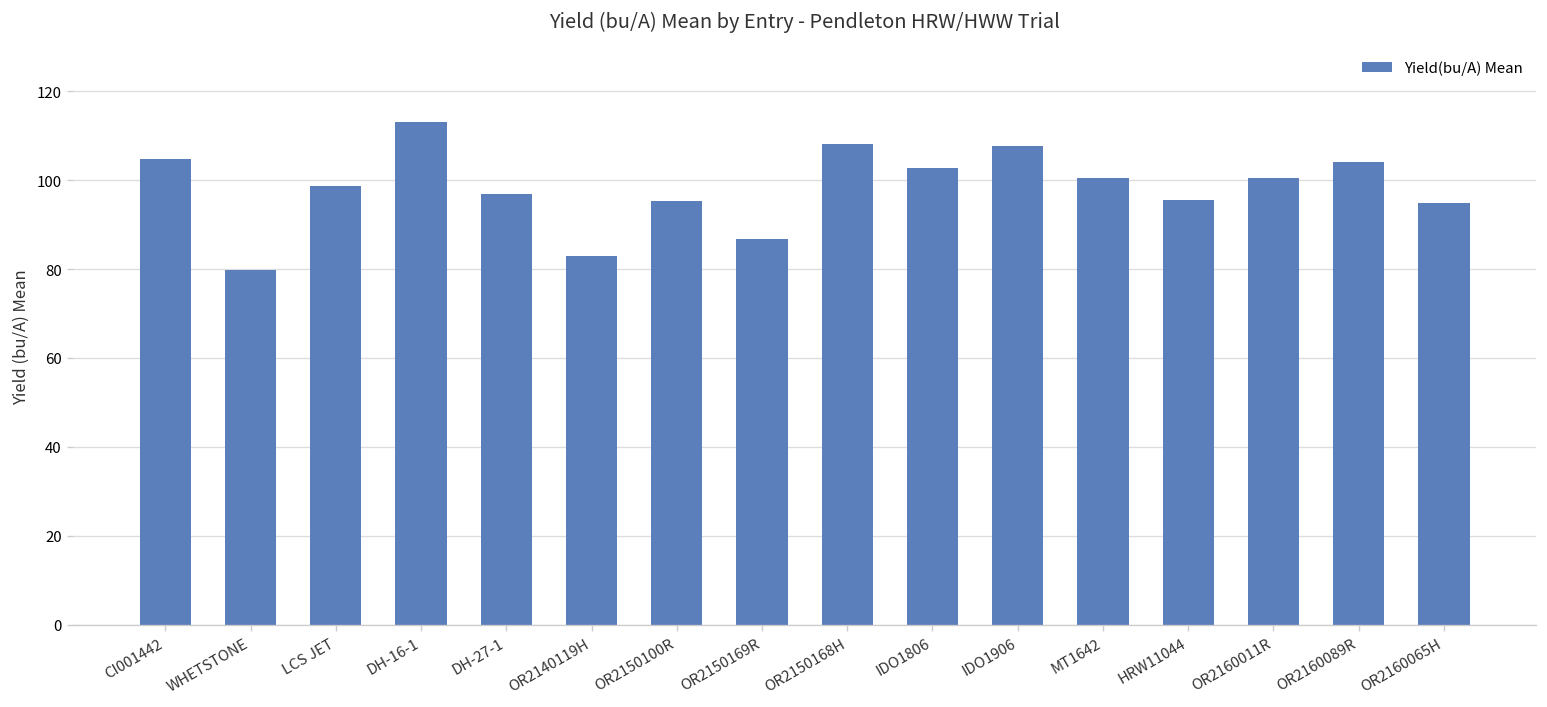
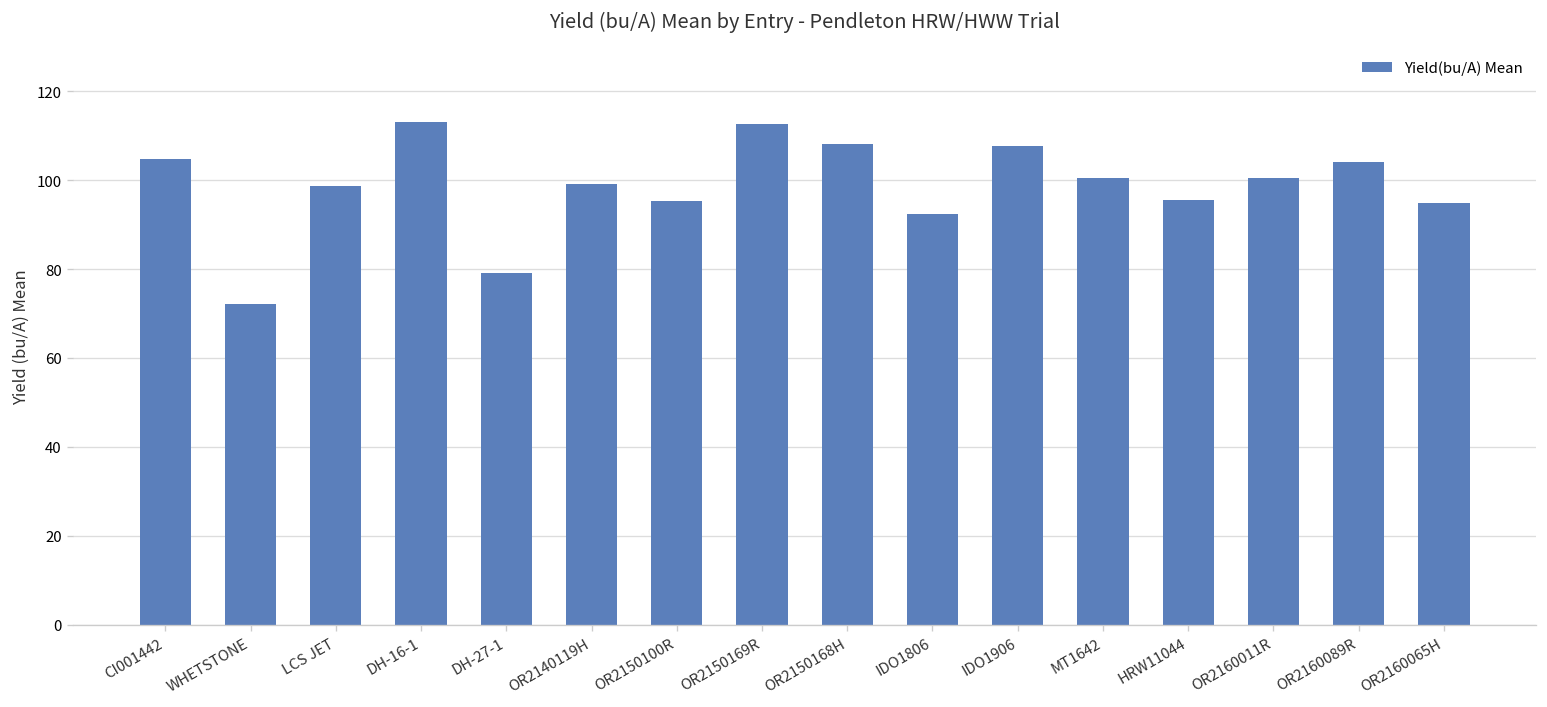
  {
    "CI001442": 105,
-   "WHETSTONE": 80,
+   "WHETSTONE": 72,
    "LCS JET": 99,
    "DH-16-1": 113,
-   "DH-27-1": 97,
-   "OR2140119H": 83,
+   "DH-27-1": 79,
+   "OR2140119H": 99,
    "OR2150100R": 95,
-   "OR2150169R": 87,
+   "OR2150169R": 113,
    "OR2150168H": 108,
-   "IDO1806": 103,
+   "IDO1806": 92,
    "IDO1906": 108,
    "MT1642": 101,
    "HRW11044": 95,
    "OR2160011R": 101,
    "OR2160089R": 104,
    "OR2160065H": 95
  }
